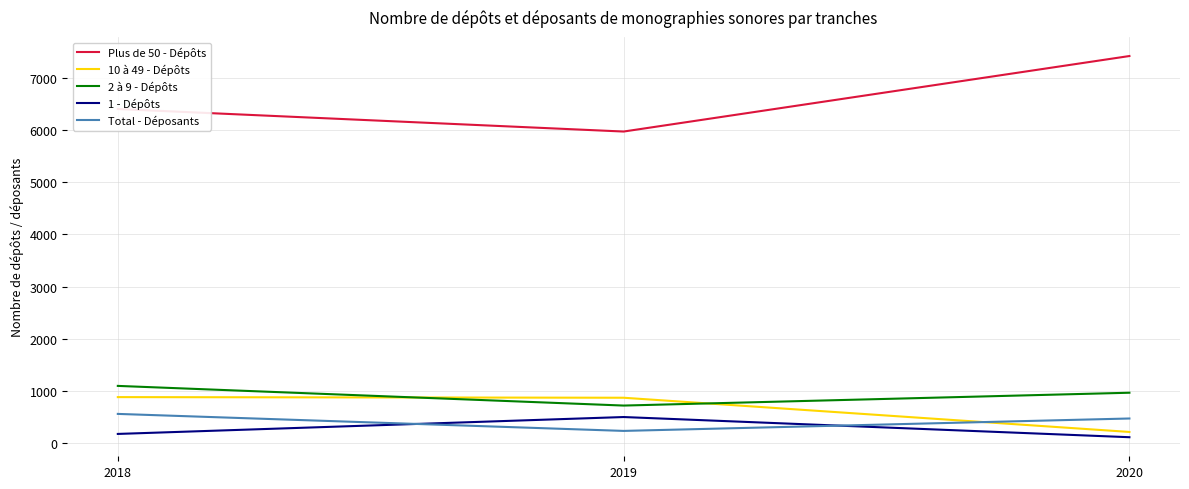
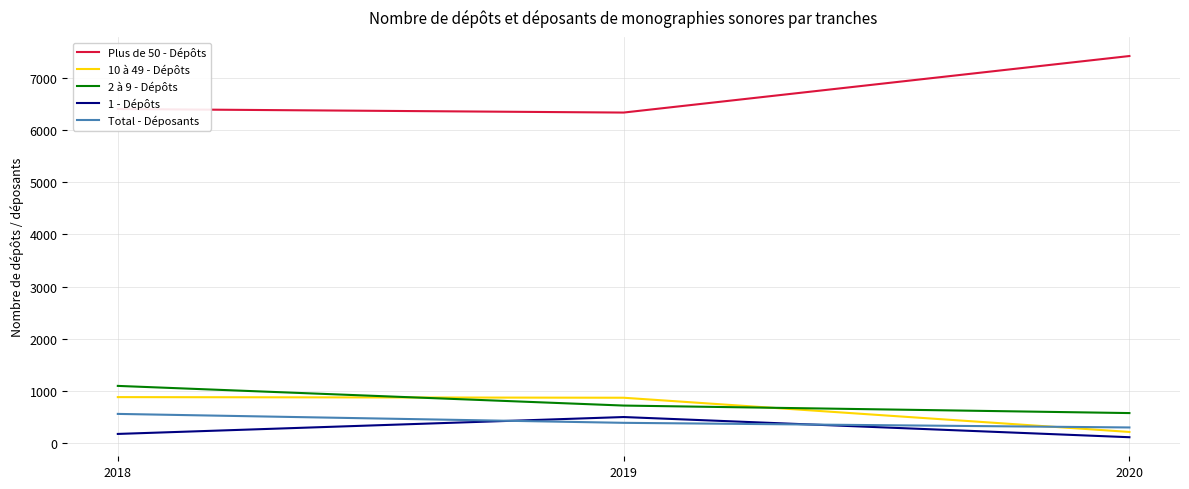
  {
    "Plus de 50 - Dépôts": {
-     "2019": 6000,
+     "2019": 6300,
      "2020": 7400
    },
    "10 à 49 - Dépôts": {
      "2018": 900,
      "2019": 900,
      "2020": 200
    },
    "2 à 9 - Dépôts": {
      "2018": 1100,
      "2019": 700,
-     "2020": 1000
+     "2020": 600
    },
    "1 - Dépôts": {
      "2018": 200,
      "2019": 500,
      "2020": 100
    },
    "Total - Déposants": {
      "2018": 600,
-     "2019": 200,
-     "2020": 500
+     "2019": 400,
+     "2020": 300
    }
  }
